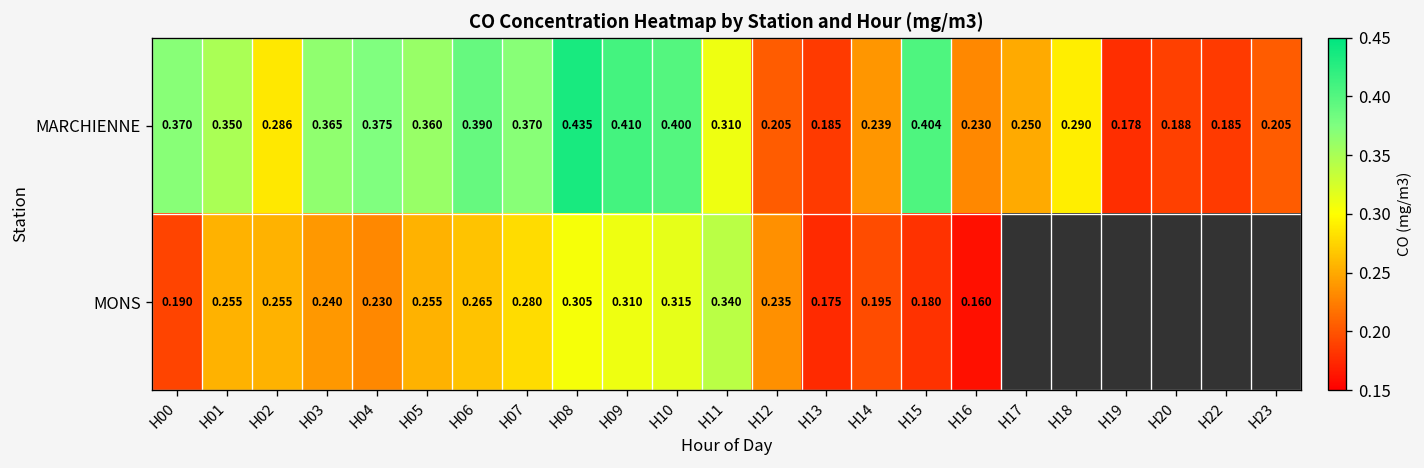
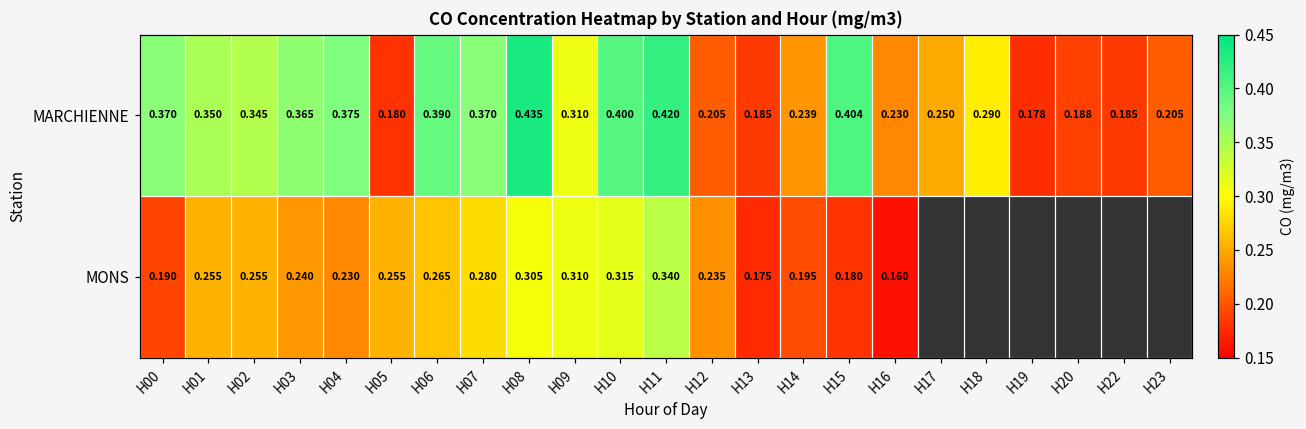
  {
    "MARCHIENNE": {
      "H00": 0.370,
      "H01": 0.350,
-     "H02": 0.286,
+     "H02": 0.345,
      "H03": 0.365,
      "H04": 0.375,
-     "H05": 0.360,
+     "H05": 0.180,
      "H06": 0.390,
      "H07": 0.370,
      "H08": 0.435,
-     "H09": 0.410,
+     "H09": 0.310,
      "H10": 0.400,
-     "H11": 0.310,
+     "H11": 0.420,
      "H12": 0.205,
      "H13": 0.185,
      "H14": 0.239,
      "H15": 0.404,
      "H16": 0.230,
      "H17": 0.250,
      "H18": 0.290,
      "H19": 0.178,
      "H20": 0.188,
      "H22": 0.185,
      "H23": 0.205
    },
    "MONS": {
      "H00": 0.190,
      "H01": 0.255,
      "H02": 0.255,
      "H03": 0.240,
      "H04": 0.230,
      "H05": 0.255,
      "H06": 0.265,
      "H07": 0.280,
      "H08": 0.305,
      "H09": 0.310,
      "H10": 0.315,
      "H11": 0.340,
      "H12": 0.235,
      "H13": 0.175,
      "H14": 0.195,
      "H15": 0.180,
      "H16": 0.160
    }
  }
